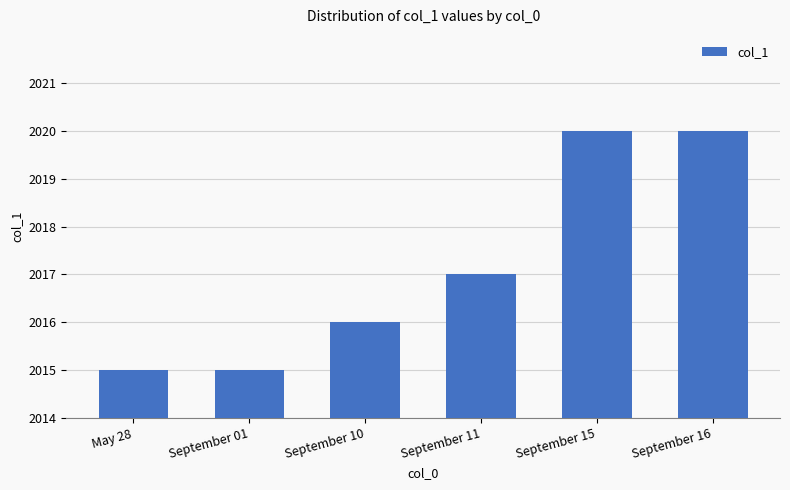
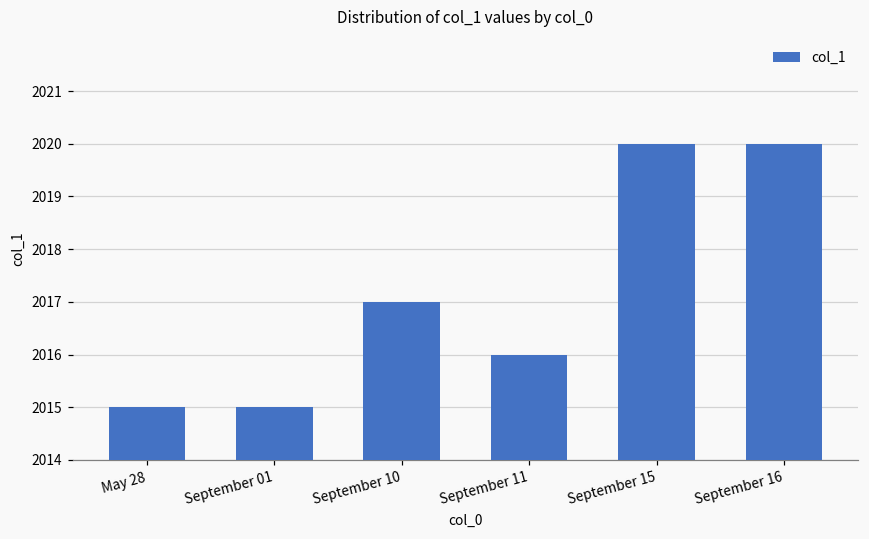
  {
    "May 28": 2015,
    "September 01": 2015,
-   "September 10": 2016,
-   "September 11": 2017,
+   "September 10": 2017,
+   "September 11": 2016,
    "September 15": 2020,
    "September 16": 2020
  }
